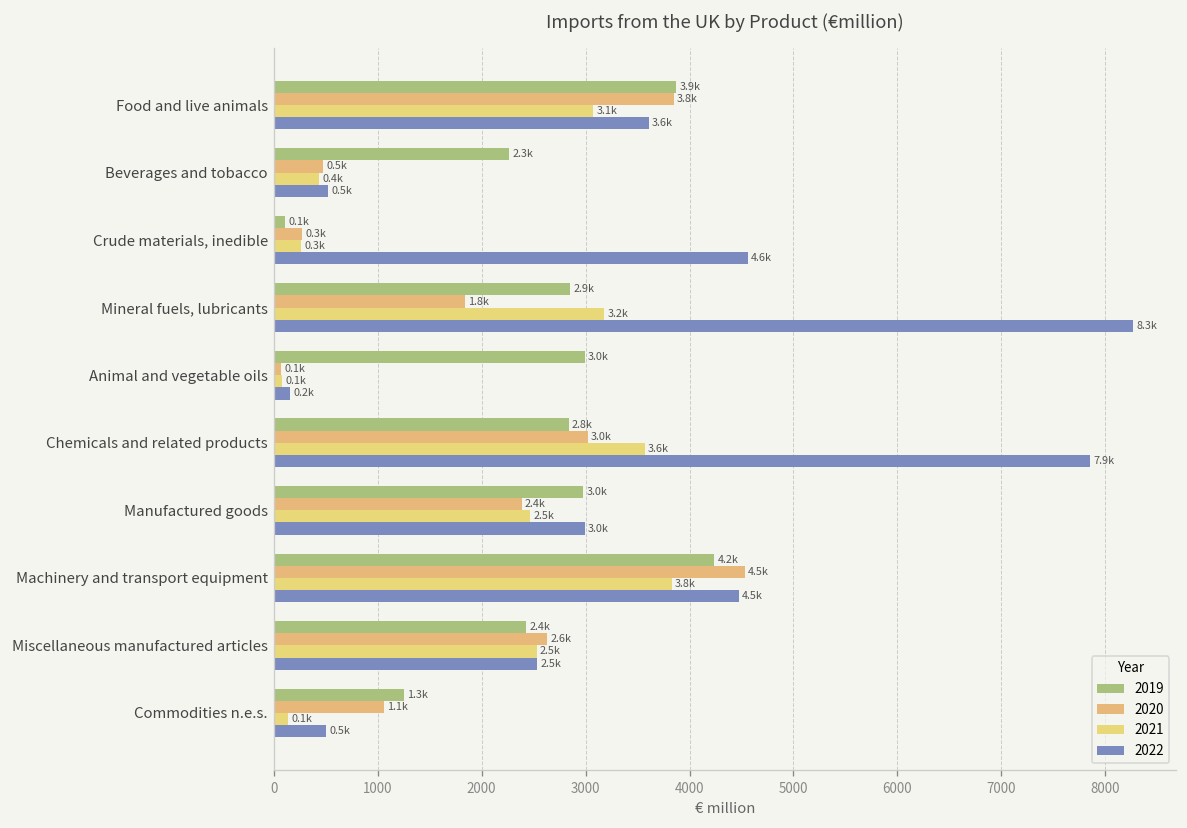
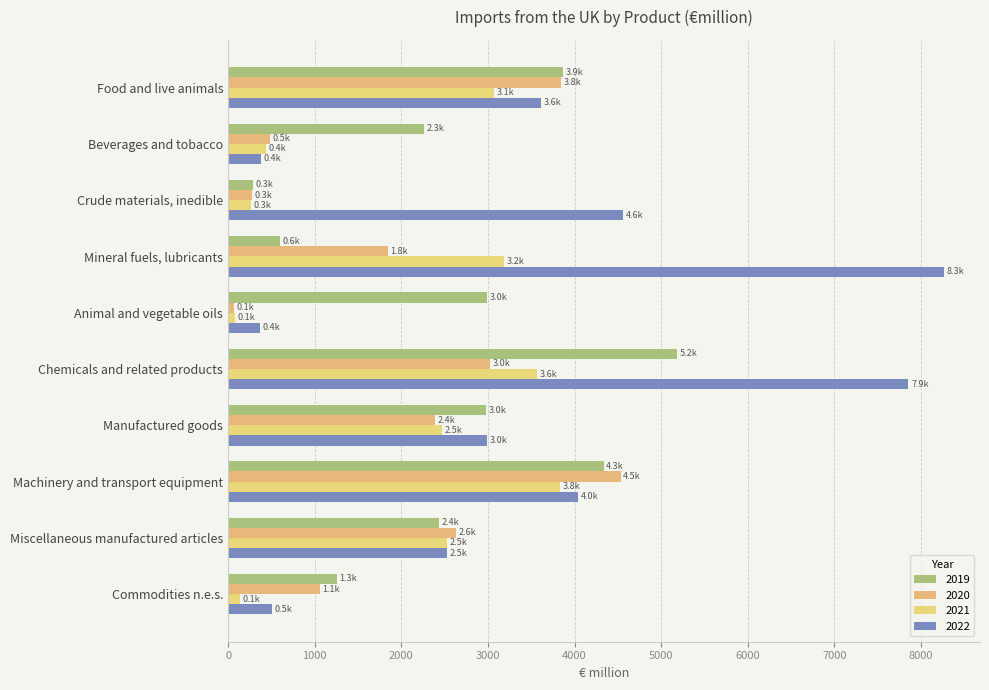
  {
    "2019": {
      "Food and live animals": "3.9k",
      "Beverages and tobacco": "2.3k",
-     "Crude materials, inedible": "0.1k",
-     "Mineral fuels, lubricants": "2.9k",
+     "Crude materials, inedible": "0.3k",
+     "Mineral fuels, lubricants": "0.6k",
      "Animal and vegetable oils": "3.0k",
-     "Chemicals and related products": "2.8k",
+     "Chemicals and related products": "5.2k",
      "Manufactured goods": "3.0k",
-     "Machinery and transport equipment": "4.2k",
+     "Machinery and transport equipment": "4.3k",
      "Miscellaneous manufactured articles": "2.4k",
      "Commodities n.e.s.": "1.3k"
    },
    "2022": {
      "Food and live animals": "3.6k",
-     "Beverages and tobacco": "0.5k",
+     "Beverages and tobacco": "0.4k",
      "Crude materials, inedible": "4.6k",
      "Mineral fuels, lubricants": "8.3k",
-     "Animal and vegetable oils": "0.2k",
+     "Animal and vegetable oils": "0.4k",
      "Chemicals and related products": "7.9k",
      "Manufactured goods": "3.0k",
-     "Machinery and transport equipment": "4.5k",
+     "Machinery and transport equipment": "4.0k",
      "Miscellaneous manufactured articles": "2.5k",
      "Commodities n.e.s.": "0.5k"
    }
  }
